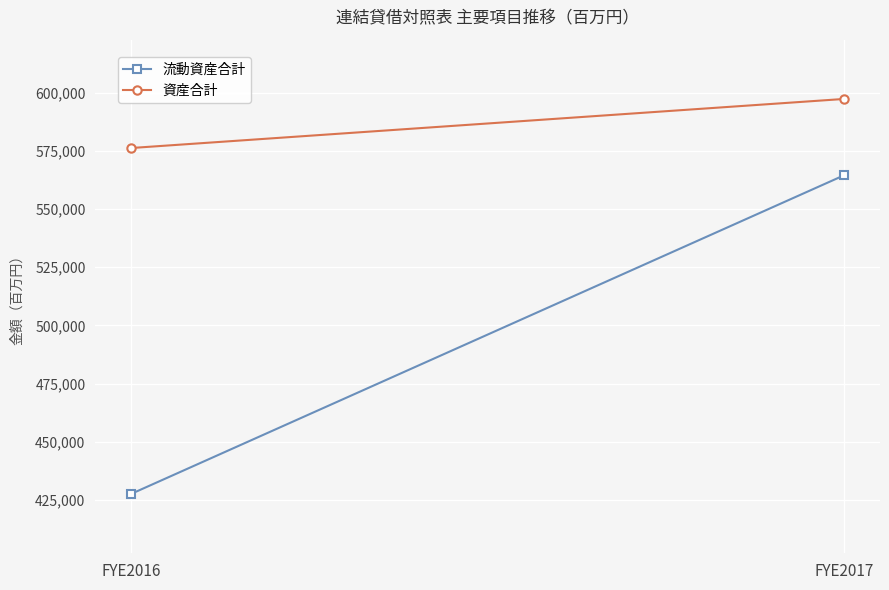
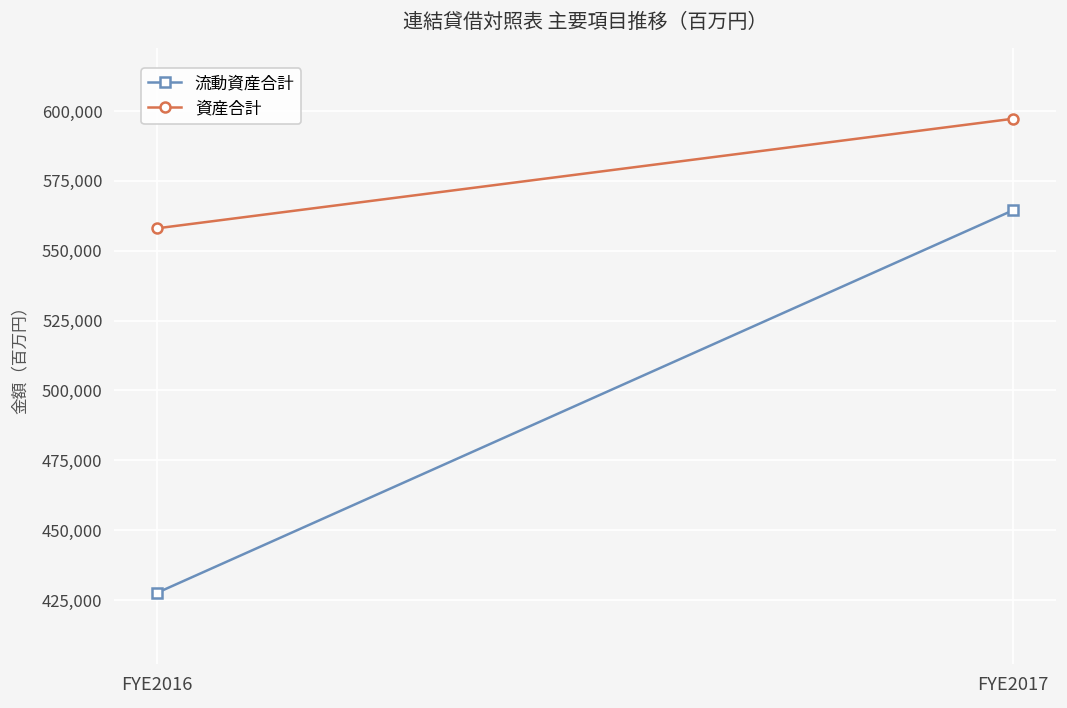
  {
    "流動資産合計": {
      "FYE2016": "428,000",
      "FYE2017": "565,000"
    },
    "資産合計": {
-     "FYE2016": "576,000",
+     "FYE2016": "558,000",
      "FYE2017": "597,000"
    }
  }
